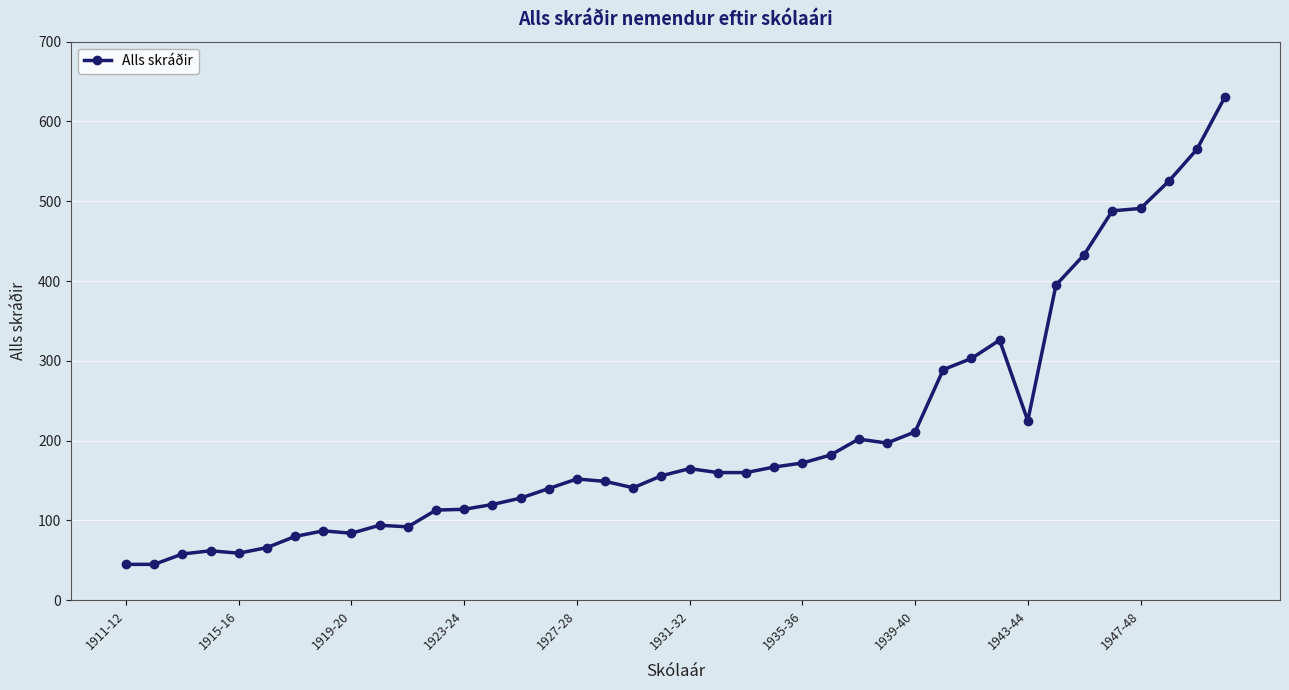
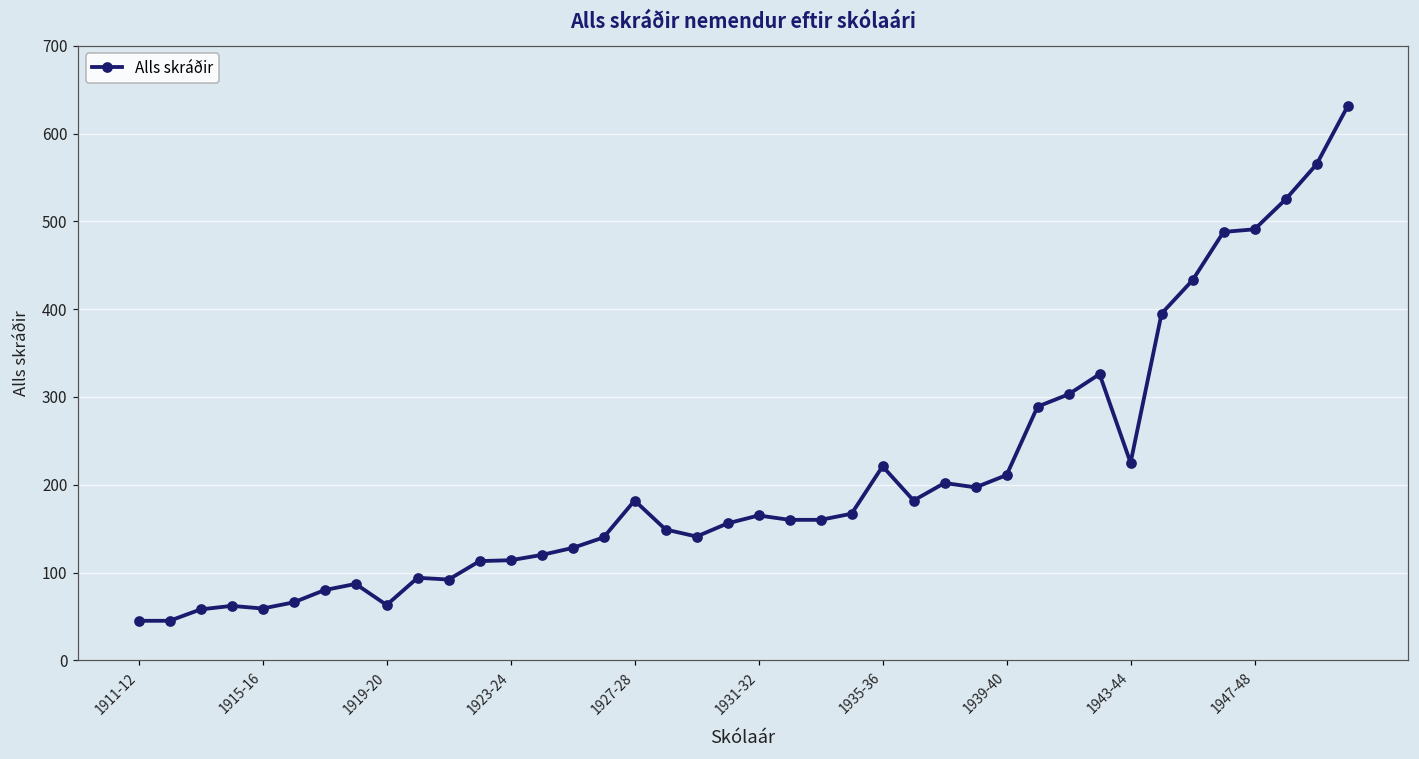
  {
    "1911-12": 50,
    "1915-16": 60,
-   "1919-20": 80,
+   "1919-20": 60,
    "1923-24": 110,
-   "1927-28": 150,
+   "1927-28": 180,
    "1931-32": 170,
-   "1935-36": 170,
+   "1935-36": 220,
    "1939-40": 210,
    "1943-44": 230,
    "1947-48": 490
  }
